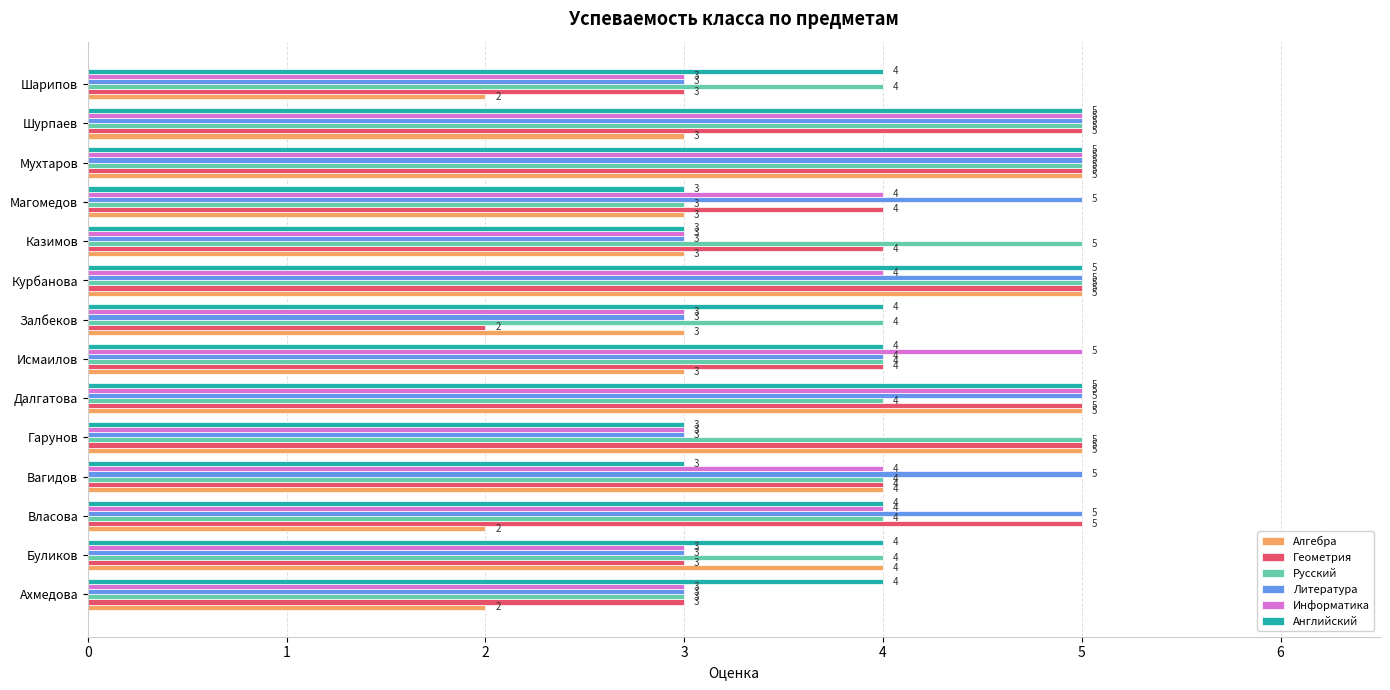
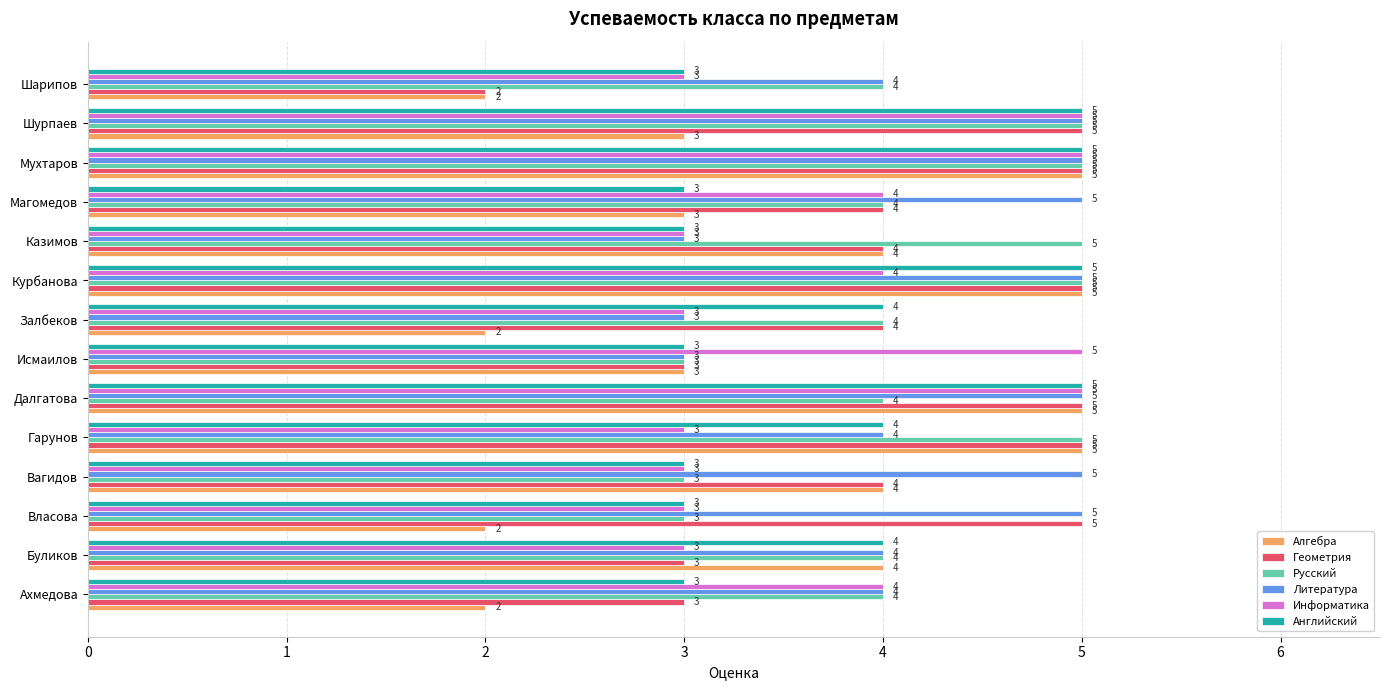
  {
    "Алгебра": {
      "Шарипов": 2,
      "Шурпаев": 3,
      "Магомедов": 3,
-     "Казимов": 3,
-     "Залбеков": 3,
+     "Казимов": 4,
+     "Залбеков": 2,
      "Исмаилов": 3,
      "Власова": 2,
      "Буликов": 4,
      "Ахмедова": 2
    },
    "Геометрия": {
-     "Шарипов": 3,
+     "Шарипов": 2,
      "Магомедов": 4,
      "Казимов": 4,
-     "Залбеков": 2,
-     "Исмаилов": 4,
+     "Залбеков": 4,
+     "Исмаилов": 3,
      "Власова": 5,
      "Буликов": 3
    },
    "Русский": {
      "Шарипов": 4,
-     "Магомедов": 3,
+     "Магомедов": 4,
      "Казимов": 5,
      "Залбеков": 4,
-     "Исмаилов": 4,
+     "Исмаилов": 3,
      "Далгатова": 4,
-     "Вагидов": 4,
-     "Власова": 4,
+     "Вагидов": 3,
+     "Власова": 3,
      "Буликов": 4,
-     "Ахмедова": 3
+     "Ахмедова": 4
    },
    "Литература": {
-     "Шарипов": 3,
+     "Шарипов": 4,
      "Магомедов": 5,
-     "Исмаилов": 4,
-     "Гарунов": 3,
+     "Исмаилов": 3,
+     "Гарунов": 4,
      "Вагидов": 5,
      "Власова": 5,
-     "Буликов": 3,
-     "Ахмедова": 3
+     "Буликов": 4,
+     "Ахмедова": 4
    },
    "Информатика": {
      "Магомедов": 4,
      "Курбанова": 4,
      "Исмаилов": 5,
-     "Вагидов": 4,
-     "Власова": 4,
-     "Ахмедова": 3
+     "Вагидов": 3,
+     "Власова": 3,
+     "Ахмедова": 4
    },
    "Английский": {
-     "Шарипов": 4,
+     "Шарипов": 3,
      "Магомедов": 3,
      "Курбанова": 5,
      "Залбеков": 4,
-     "Исмаилов": 4,
-     "Гарунов": 3,
+     "Исмаилов": 3,
+     "Гарунов": 4,
      "Вагидов": 3,
-     "Власова": 4,
+     "Власова": 3,
      "Буликов": 4,
-     "Ахмедова": 4
+     "Ахмедова": 3
    }
  }
